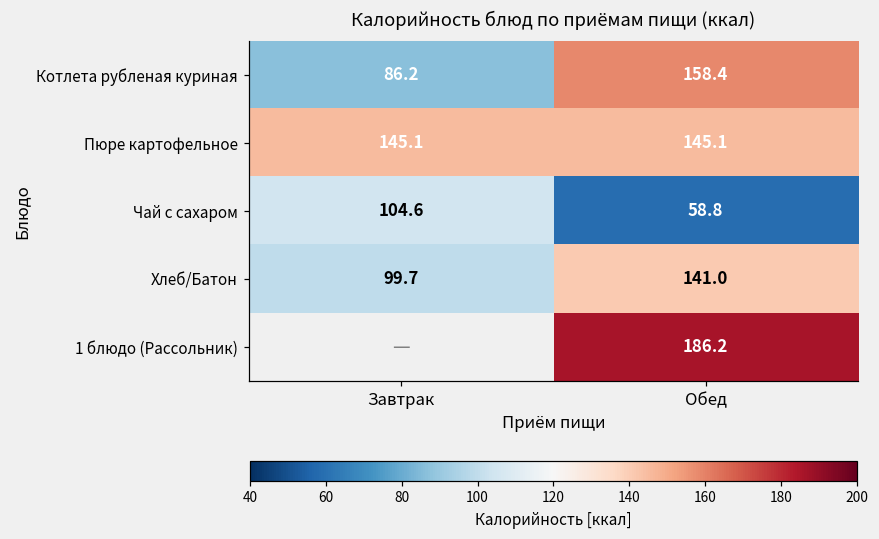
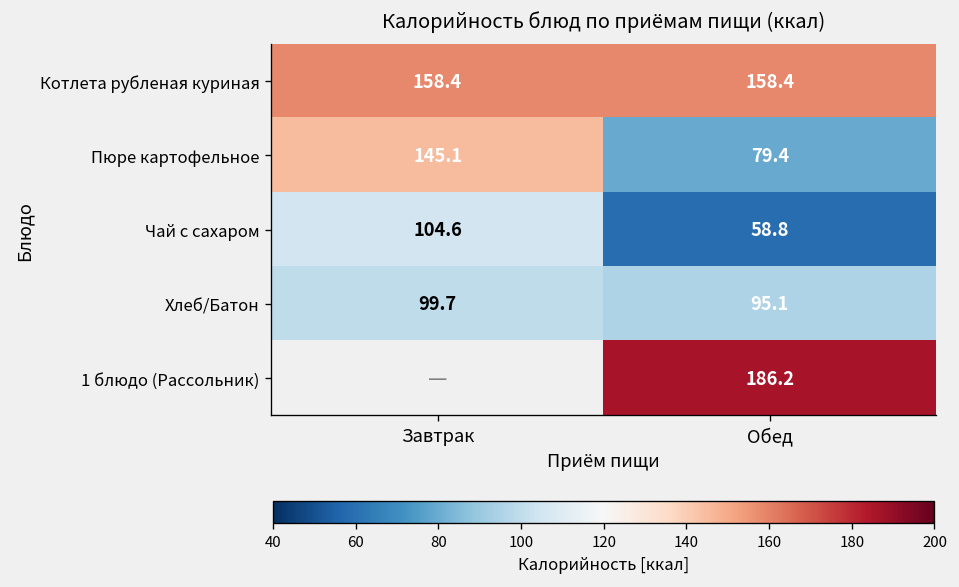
  {
    "Котлета рубленая куриная": {
-     "Завтрак": 86.2,
+     "Завтрак": 158.4,
      "Обед": 158.4
    },
    "Пюре картофельное": {
      "Завтрак": 145.1,
-     "Обед": 145.1
+     "Обед": 79.4
    },
    "Чай с сахаром": {
      "Завтрак": 104.6,
      "Обед": 58.8
    },
    "Хлеб/Батон": {
      "Завтрак": 99.7,
-     "Обед": 141.0
+     "Обед": 95.1
    },
    "1 блюдо (Рассольник)": {
      "Обед": 186.2
    }
  }
